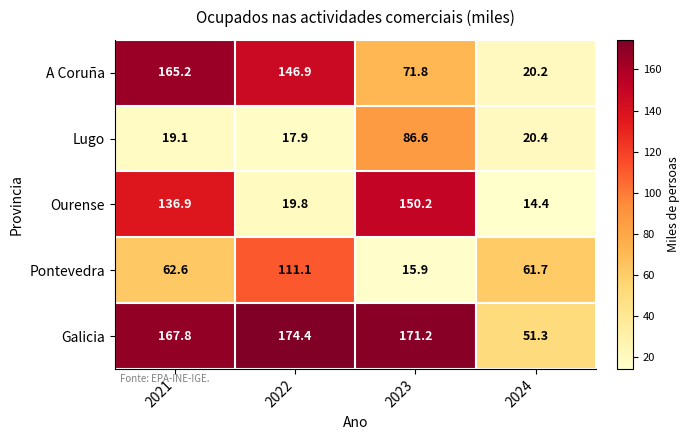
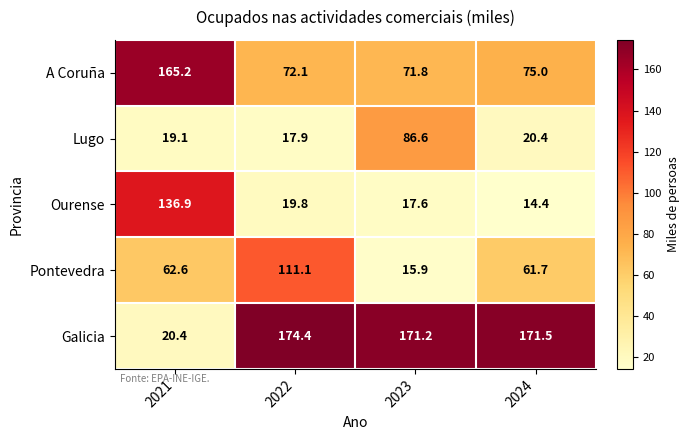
  {
    "A Coruña": {
      "2021": 165.2,
-     "2022": 146.9,
+     "2022": 72.1,
      "2023": 71.8,
-     "2024": 20.2
+     "2024": 75.0
    },
    "Lugo": {
      "2021": 19.1,
      "2022": 17.9,
      "2023": 86.6,
      "2024": 20.4
    },
    "Ourense": {
      "2021": 136.9,
      "2022": 19.8,
-     "2023": 150.2,
+     "2023": 17.6,
      "2024": 14.4
    },
    "Pontevedra": {
      "2021": 62.6,
      "2022": 111.1,
      "2023": 15.9,
      "2024": 61.7
    },
    "Galicia": {
-     "2021": 167.8,
+     "2021": 20.4,
      "2022": 174.4,
      "2023": 171.2,
-     "2024": 51.3
+     "2024": 171.5
    }
  }
